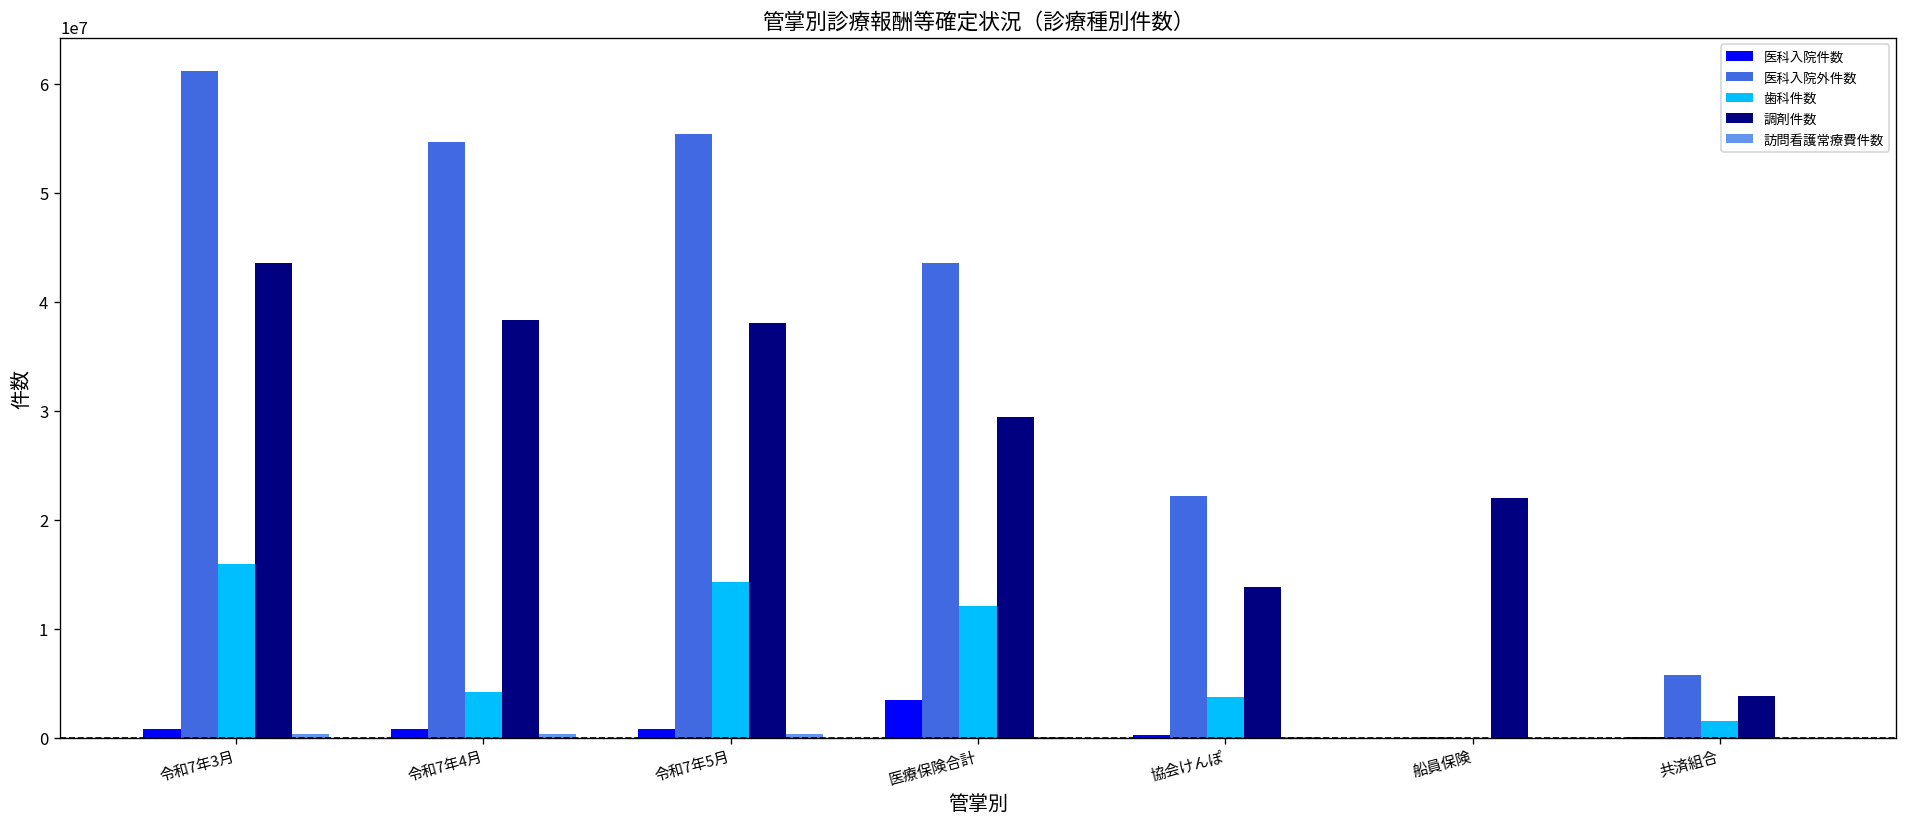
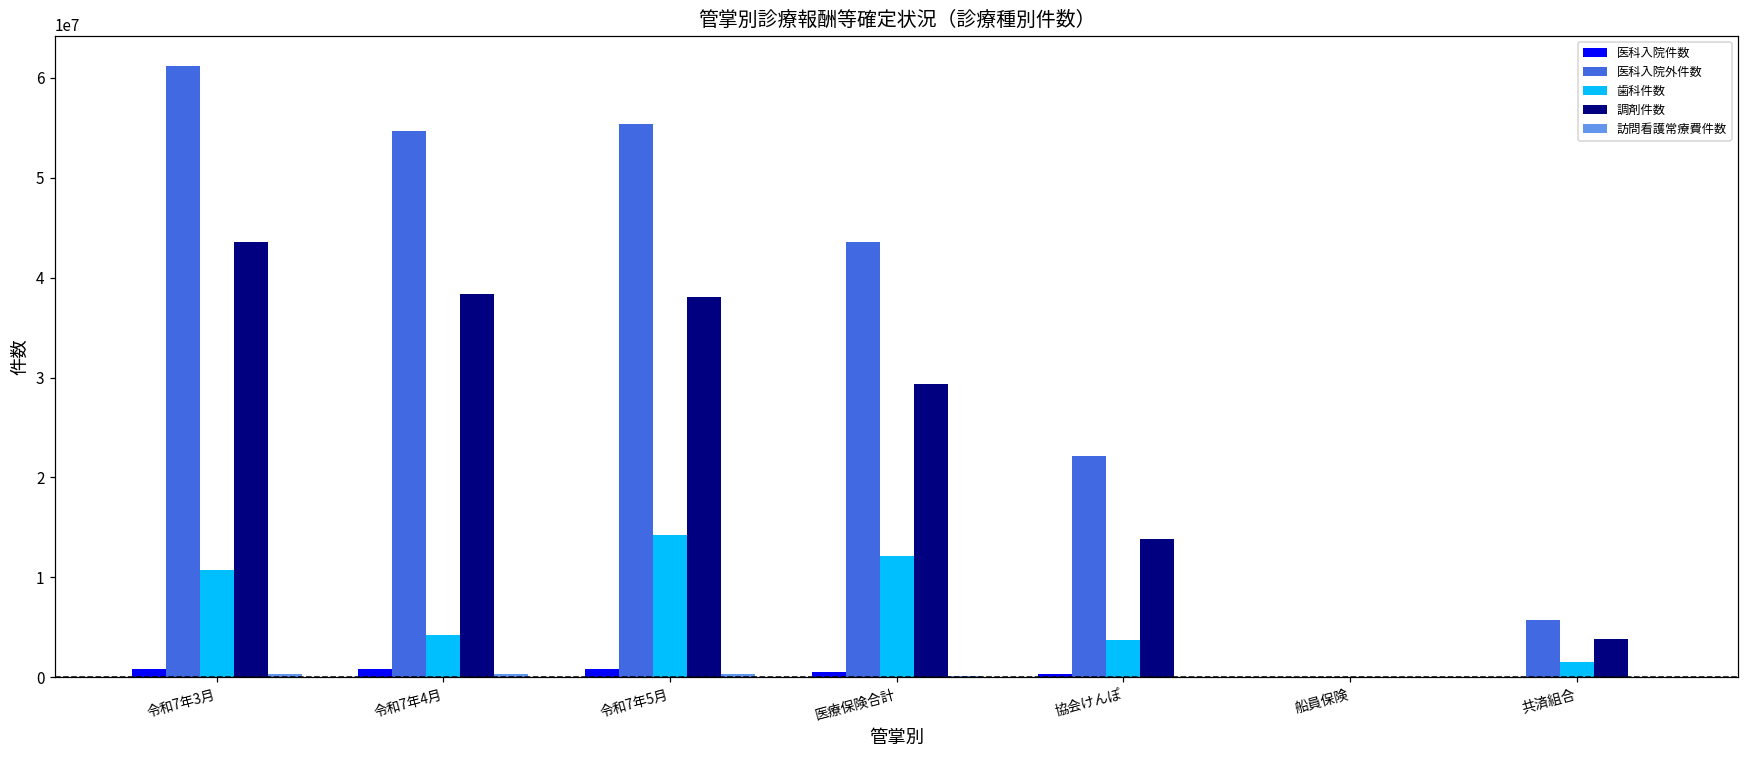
  {
    "医科入院件数": {
      "令和7年3月": 1000000,
      "令和7年4月": 1000000,
      "令和7年5月": 1000000,
-     "医療保険合計": 4000000,
+     "医療保険合計": 1000000,
      "協会けんぽ": 0
    },
    "歯科件数": {
-     "令和7年3月": 16000000,
+     "令和7年3月": 11000000,
      "令和7年4月": 4000000,
      "令和7年5月": 14000000,
      "医療保険合計": 12000000,
      "協会けんぽ": 4000000,
      "共済組合": 2000000
    },
    "調剤件数": {
      "令和7年3月": 44000000,
      "令和7年4月": 38000000,
      "令和7年5月": 38000000,
      "医療保険合計": 29000000,
      "協会けんぽ": 14000000,
-     "船員保険": 22000000,
+     "船員保険": 0,
      "共済組合": 4000000
    }
  }
